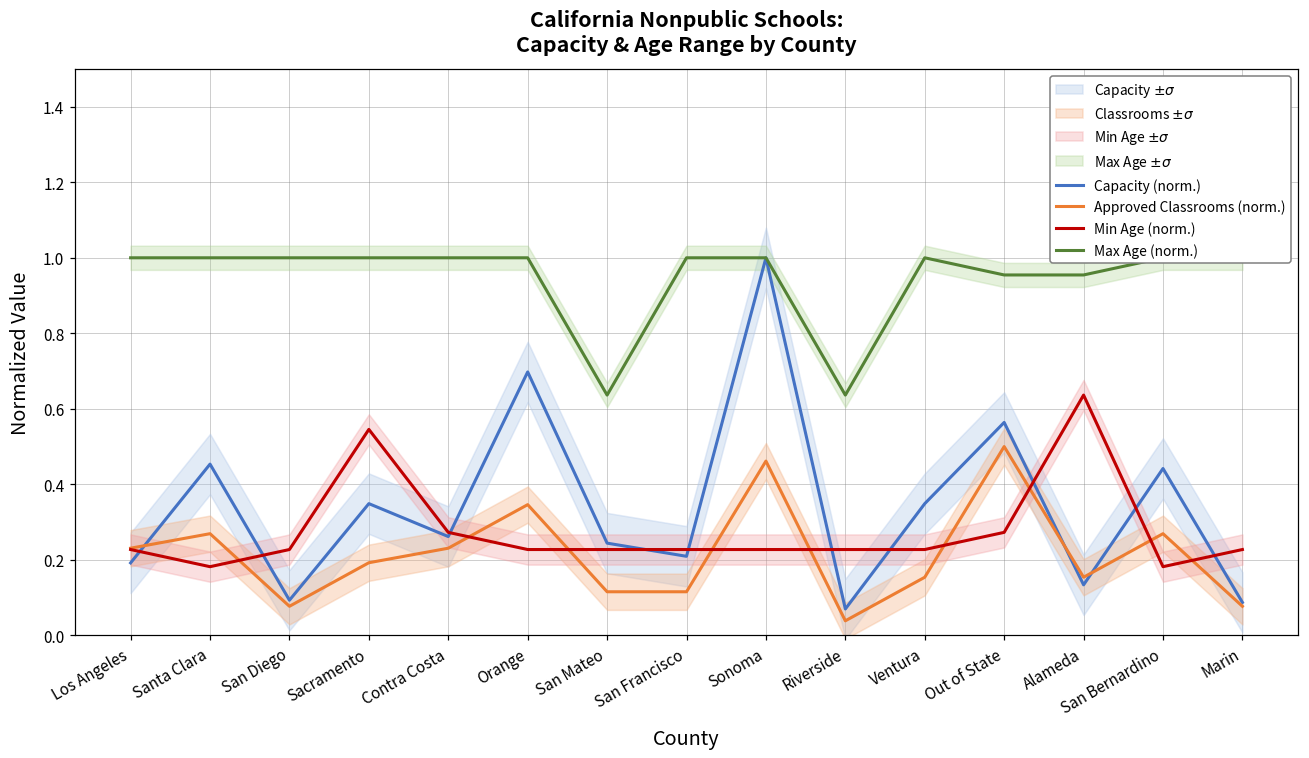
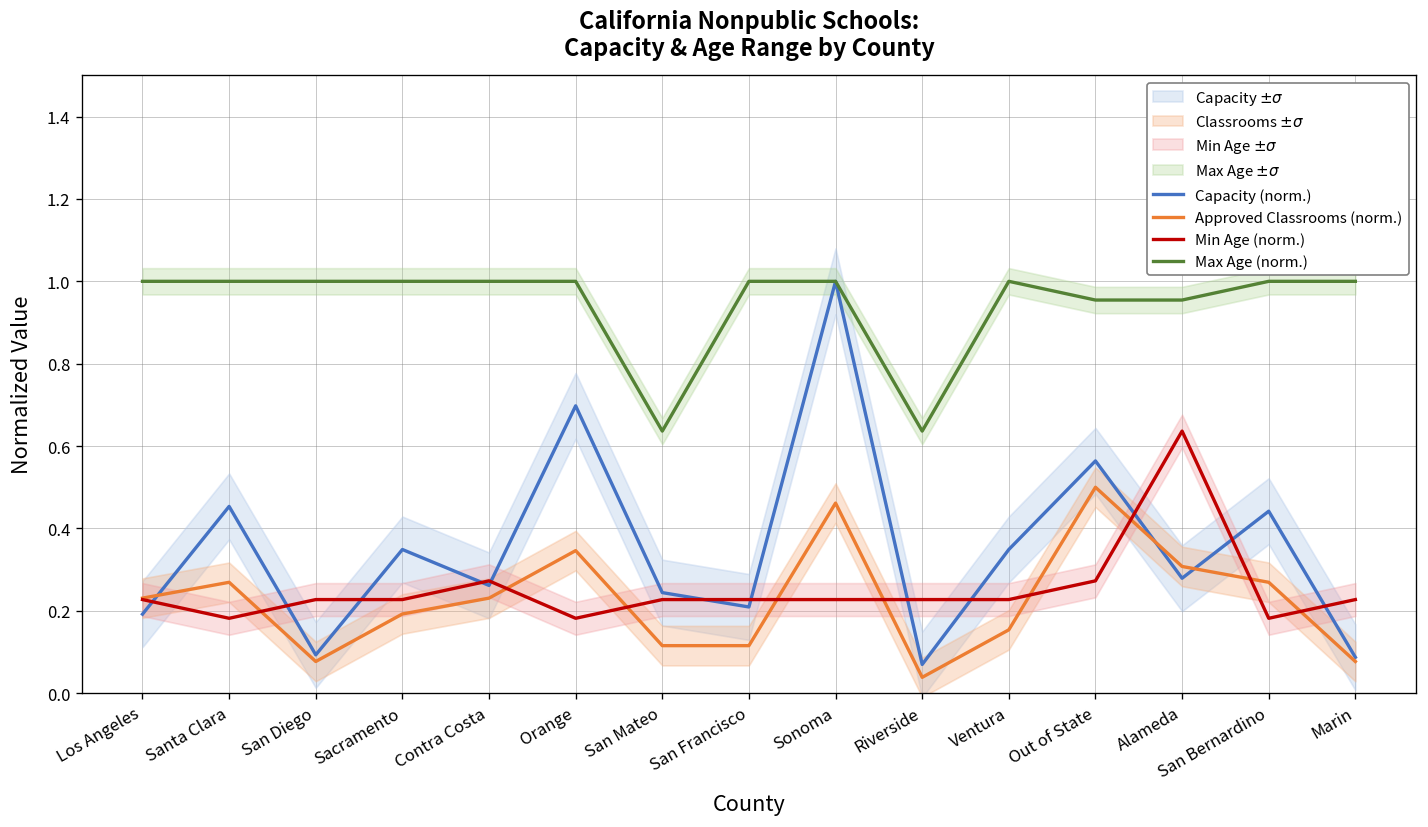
  {
    "Capacity (norm.)": {
      "Los Angeles": 0.19,
      "Santa Clara": 0.45,
      "San Diego": 0.09,
      "Sacramento": 0.35,
      "Contra Costa": 0.26,
      "Orange": 0.70,
      "San Mateo": 0.24,
      "San Francisco": 0.21,
      "Riverside": 0.07,
      "Ventura": 0.35,
      "Out of State": 0.56,
-     "Alameda": 0.13,
+     "Alameda": 0.28,
      "San Bernardino": 0.44,
      "Marin": 0.09
    },
    "Approved Classrooms (norm.)": {
      "Santa Clara": 0.27,
      "San Diego": 0.08,
      "Sacramento": 0.19,
      "Contra Costa": 0.23,
      "Orange": 0.35,
      "San Mateo": 0.12,
      "San Francisco": 0.12,
      "Sonoma": 0.46,
      "Riverside": 0.04,
      "Ventura": 0.15,
      "Out of State": 0.50,
-     "Alameda": 0.15,
+     "Alameda": 0.31,
      "San Bernardino": 0.27,
      "Marin": 0.08
    },
    "Min Age (norm.)": {
      "Santa Clara": 0.18,
      "San Diego": 0.23,
-     "Sacramento": 0.55,
-     "Orange": 0.23,
+     "Sacramento": 0.23,
+     "Orange": 0.18,
      "San Mateo": 0.23,
      "San Francisco": 0.23,
      "Sonoma": 0.23,
      "Riverside": 0.23,
      "Ventura": 0.23,
      "Out of State": 0.27,
      "Alameda": 0.64,
      "San Bernardino": 0.18,
      "Marin": 0.23
    },
    "Max Age (norm.)": {
      "Los Angeles": 1.00,
      "Santa Clara": 1.00,
      "San Diego": 1.00,
      "Sacramento": 1.00,
      "Contra Costa": 1.00,
      "Orange": 1.00,
      "San Mateo": 0.64,
      "San Francisco": 1.00,
      "Riverside": 0.64,
      "Ventura": 1.00,
      "Out of State": 0.95,
      "Alameda": 0.95
    }
  }
